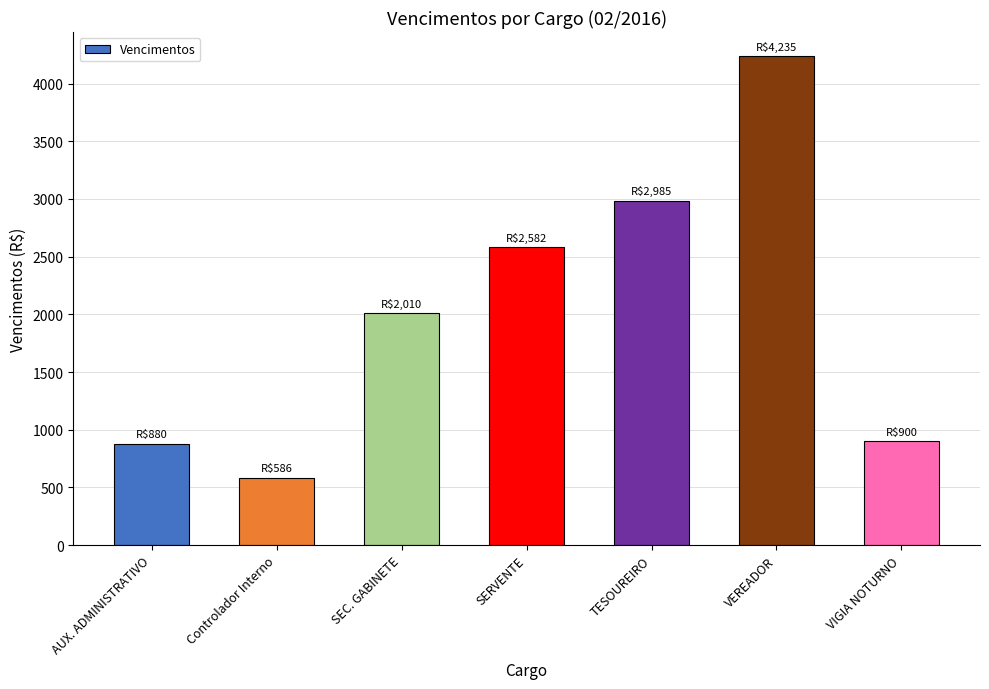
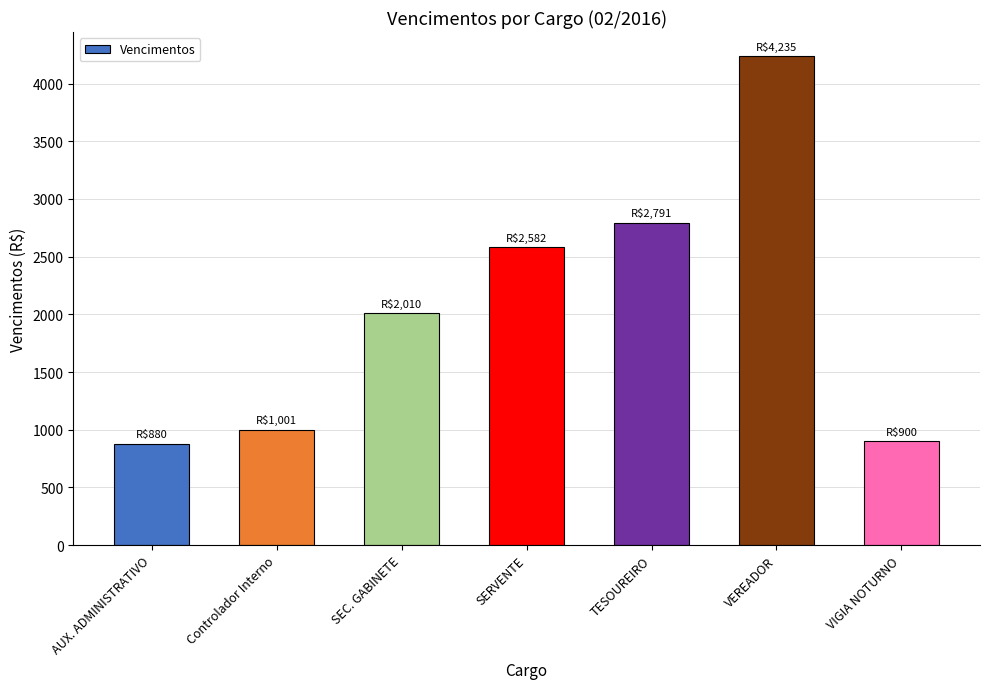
  {
    "AUX. ADMINISTRATIVO": "$880",
-   "Controlador Interno": "$586",
+   "Controlador Interno": "$1,001",
    "SEC. GABINETE": "$2,010",
    "SERVENTE": "$2,582",
-   "TESOUREIRO": "$2,985",
+   "TESOUREIRO": "$2,791",
    "VEREADOR": "$4,235",
    "VIGIA NOTURNO": "$900"
  }
